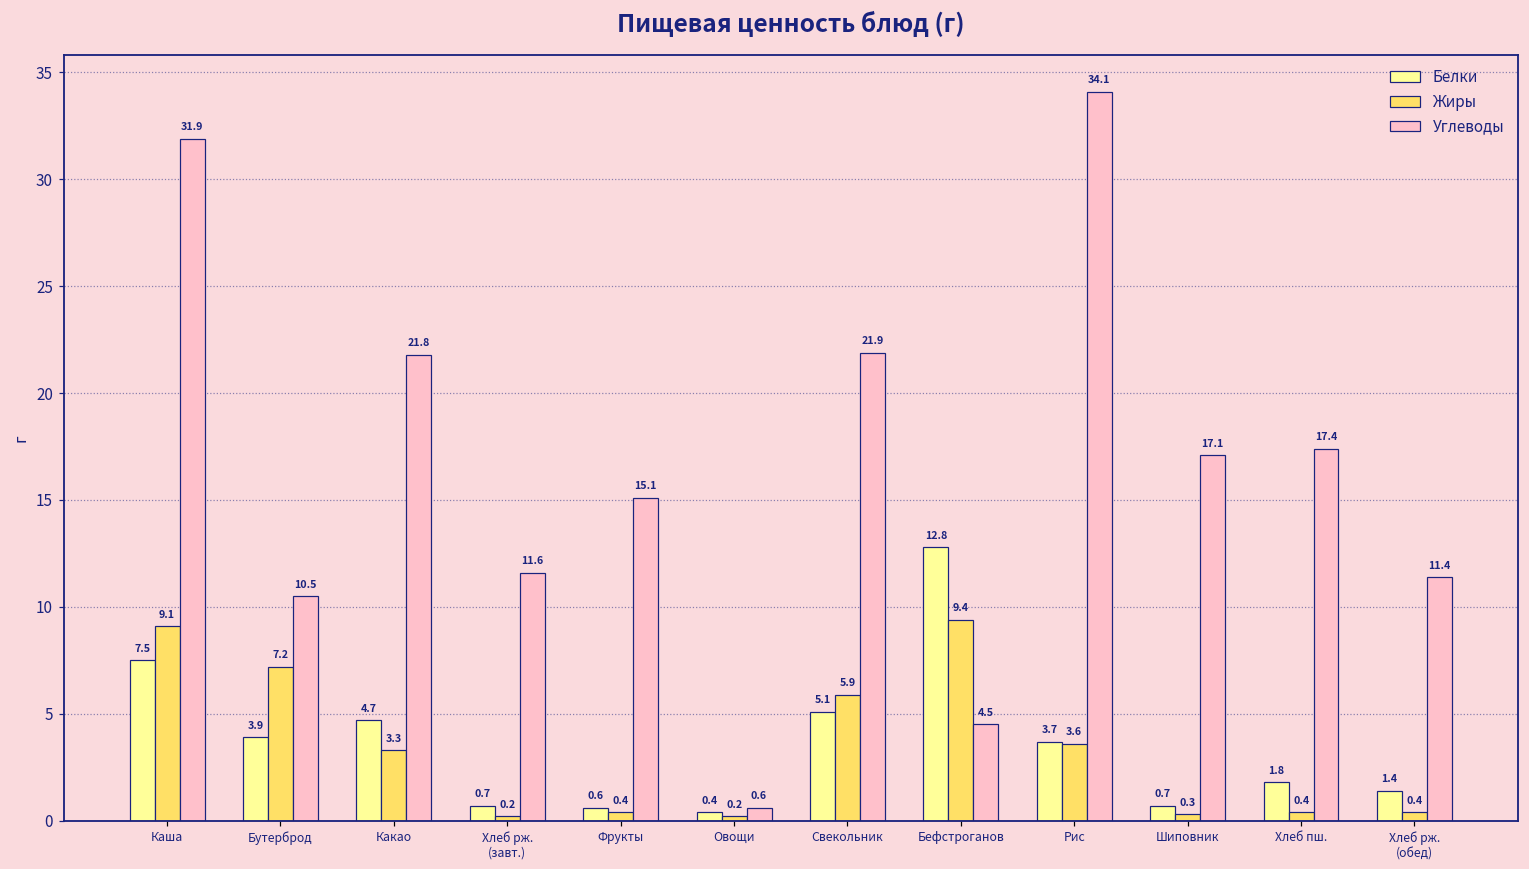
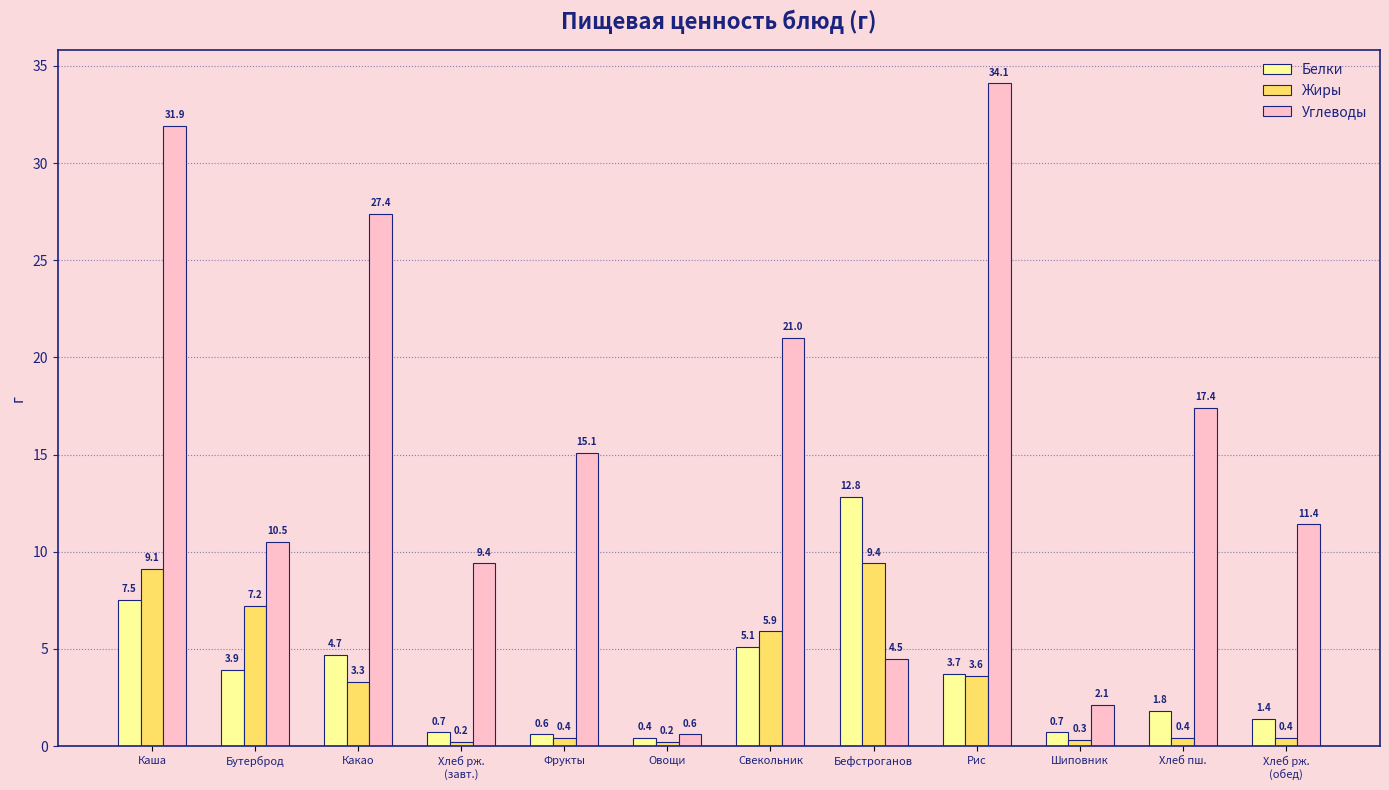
  {
    "Углеводы": {
      "Каша": 31.9,
      "Бутерброд": 10.5,
-     "Какао": 21.8,
-     "Хлеб рж. (завт.)": 11.6,
+     "Какао": 27.4,
+     "Хлеб рж. (завт.)": 9.4,
      "Фрукты": 15.1,
      "Овощи": 0.6,
-     "Свекольник": 21.9,
+     "Свекольник": 21.0,
      "Бефстроганов": 4.5,
      "Рис": 34.1,
-     "Шиповник": 17.1,
+     "Шиповник": 2.1,
      "Хлеб пш.": 17.4,
      "Хлеб рж. (обед)": 11.4
    }
  }
